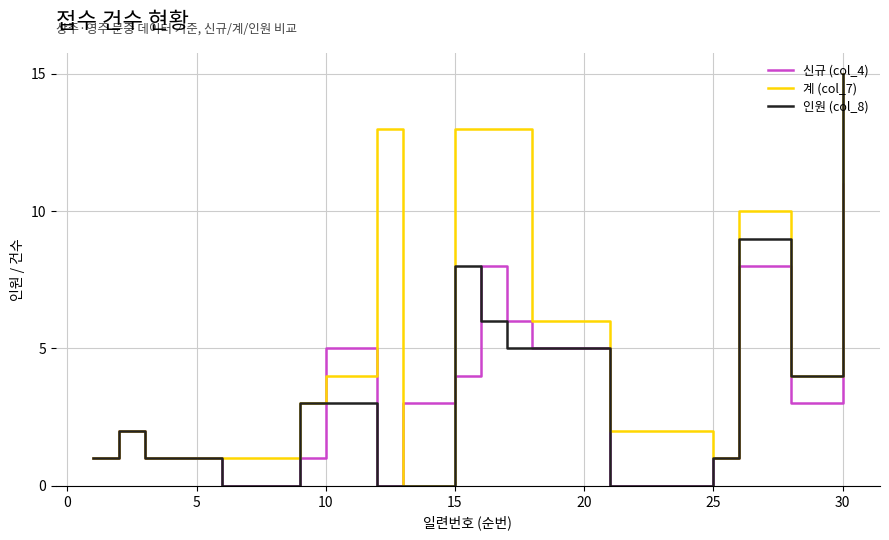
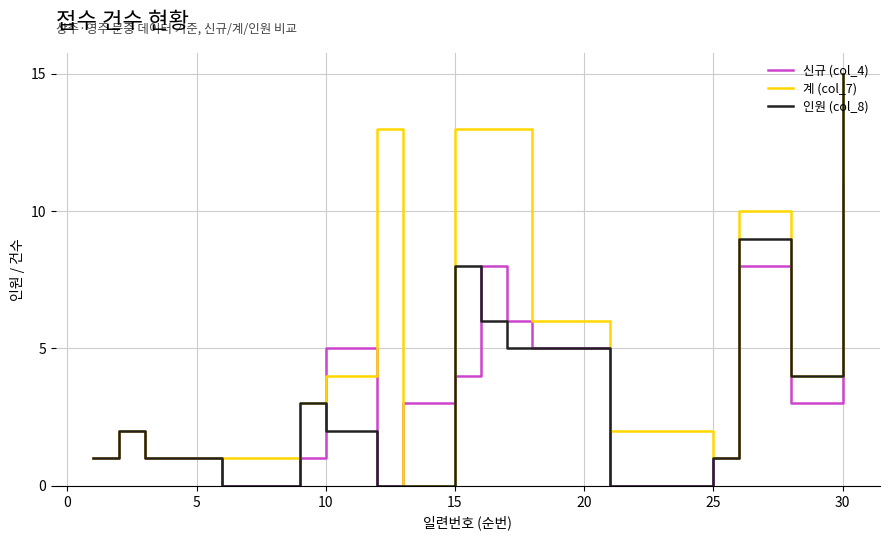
  {
    "신규 (col_4)": {
      "10": 5,
      "15": 4,
      "30": 11
    },
    "계 (col_7)": {
      "10": 4,
      "15": 13
    },
    "인원 (col_8)": {
-     "10": 3,
+     "10": 2,
      "15": 8
    }
  }
